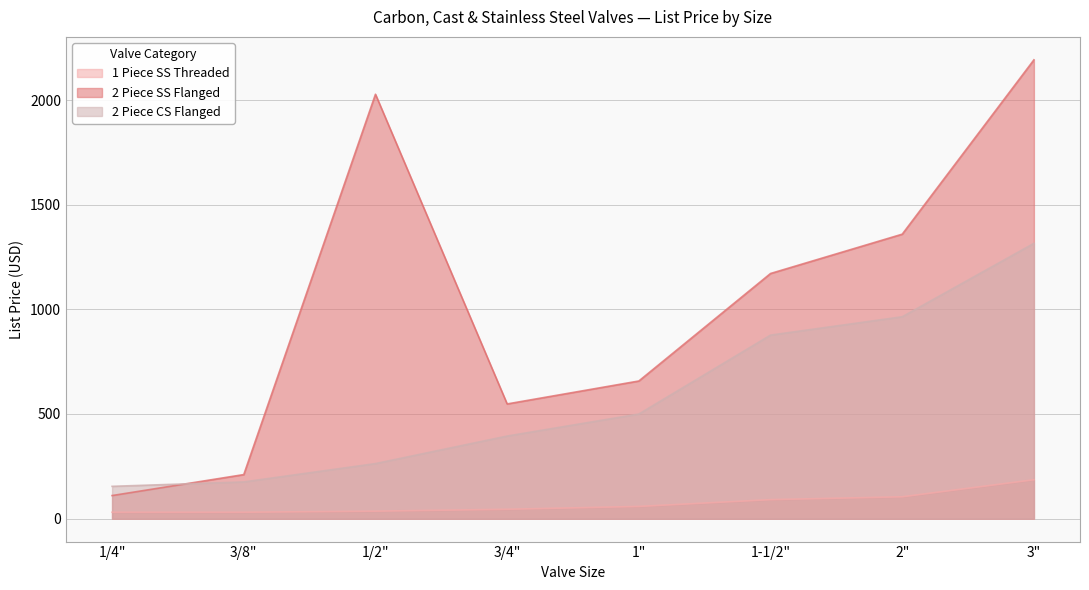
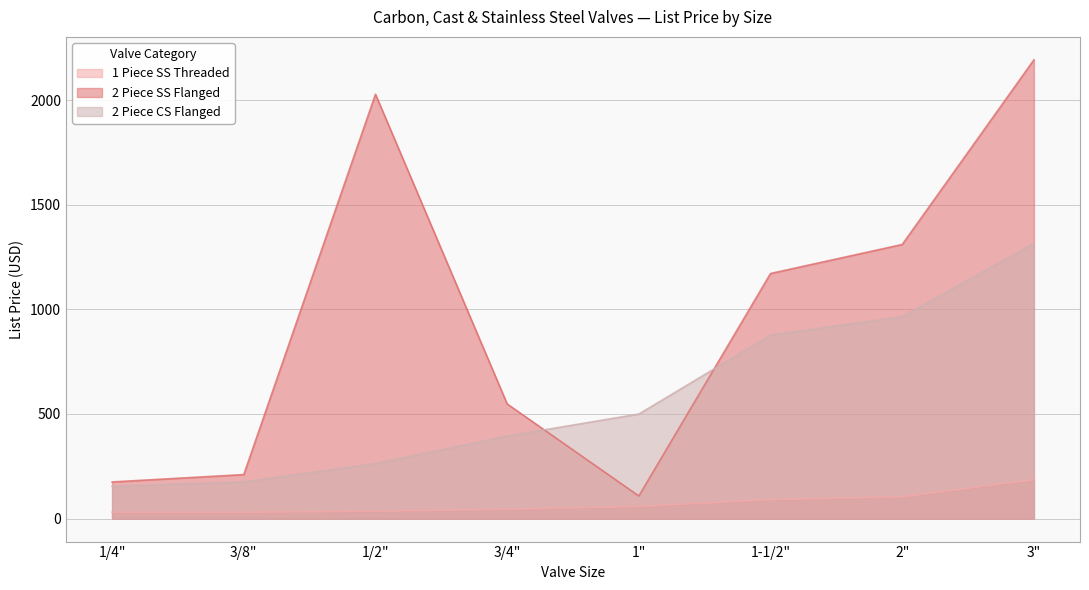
  {
    "2 Piece SS Flanged": {
-     "1/4\"": 110,
+     "1/4\"": 180,
      "3/8\"": 210,
      "1/2\"": 2030,
      "3/4\"": 550,
-     "1\"": 660,
+     "1\"": 110,
      "1-1/2\"": 1170,
-     "2\"": 1360,
+     "2\"": 1310,
      "3\"": 2190
    }
  }
